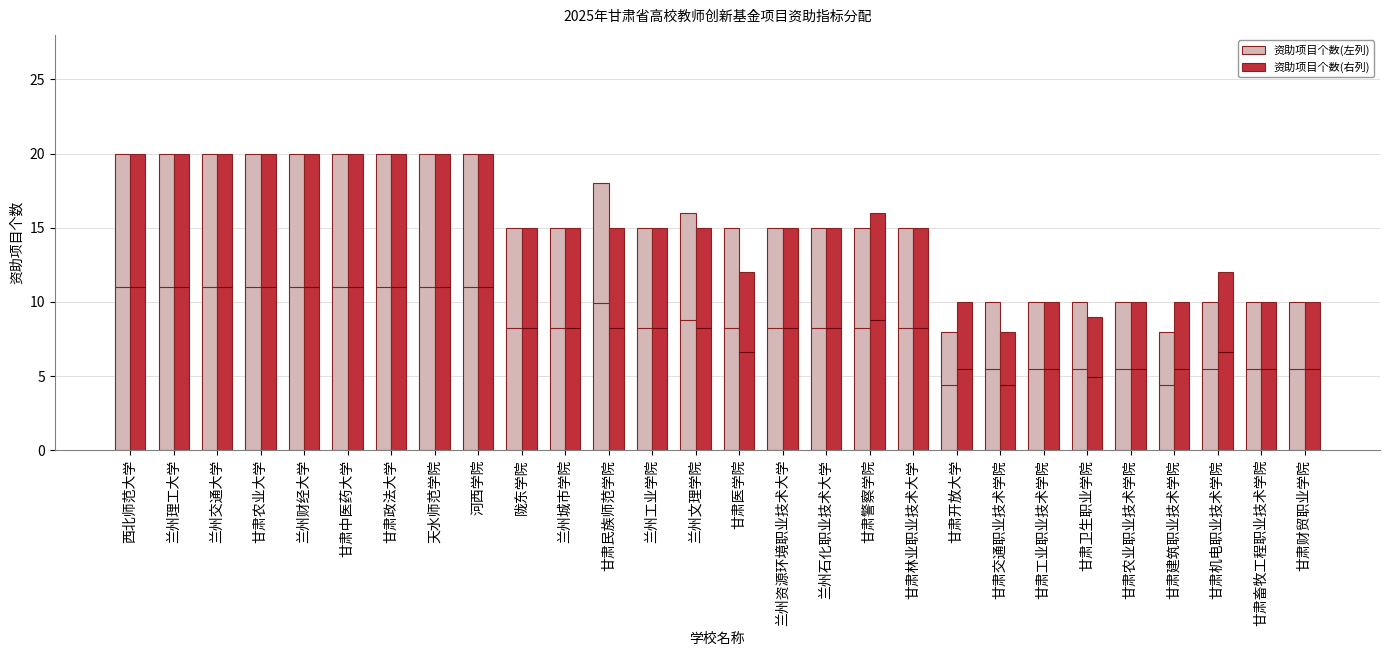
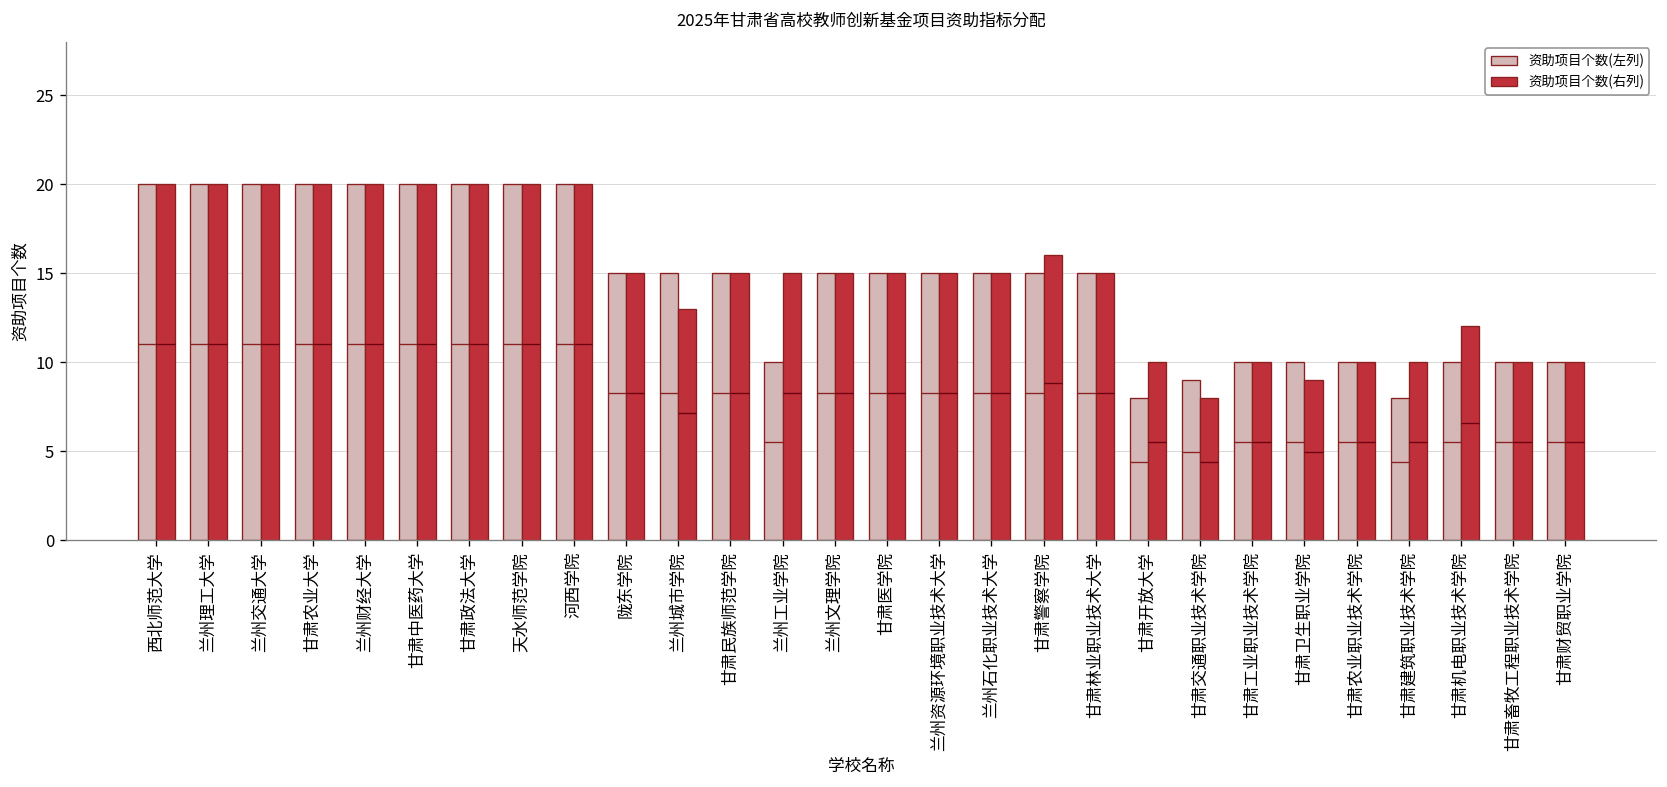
  {
    "资助项目个数(左列)": {
      "西北师范大学": 20,
      "兰州理工大学": 20,
      "兰州交通大学": 20,
      "甘肃农业大学": 20,
      "兰州财经大学": 20,
      "甘肃中医药大学": 20,
      "甘肃政法大学": 20,
      "天水师范学院": 20,
      "河西学院": 20,
      "陇东学院": 15,
      "兰州城市学院": 15,
-     "甘肃民族师范学院": 18,
-     "兰州工业学院": 15,
-     "兰州文理学院": 16,
+     "甘肃民族师范学院": 15,
+     "兰州工业学院": 10,
+     "兰州文理学院": 15,
      "甘肃医学院": 15,
      "兰州资源环境职业技术大学": 15,
      "兰州石化职业技术大学": 15,
      "甘肃警察学院": 15,
      "甘肃林业职业技术大学": 15,
      "甘肃开放大学": 8,
-     "甘肃交通职业技术学院": 10,
+     "甘肃交通职业技术学院": 9,
      "甘肃工业职业技术学院": 10,
      "甘肃卫生职业学院": 10,
      "甘肃农业职业技术学院": 10,
      "甘肃建筑职业技术学院": 8,
      "甘肃机电职业技术学院": 10,
      "甘肃畜牧工程职业技术学院": 10,
      "甘肃财贸职业学院": 10
    },
    "资助项目个数(右列)": {
      "西北师范大学": 20,
      "兰州理工大学": 20,
      "兰州交通大学": 20,
      "甘肃农业大学": 20,
      "兰州财经大学": 20,
      "甘肃中医药大学": 20,
      "甘肃政法大学": 20,
      "天水师范学院": 20,
      "河西学院": 20,
      "陇东学院": 15,
-     "兰州城市学院": 15,
+     "兰州城市学院": 13,
      "甘肃民族师范学院": 15,
      "兰州工业学院": 15,
      "兰州文理学院": 15,
-     "甘肃医学院": 12,
+     "甘肃医学院": 15,
      "兰州资源环境职业技术大学": 15,
      "兰州石化职业技术大学": 15,
      "甘肃警察学院": 16,
      "甘肃林业职业技术大学": 15,
      "甘肃开放大学": 10,
      "甘肃交通职业技术学院": 8,
      "甘肃工业职业技术学院": 10,
      "甘肃卫生职业学院": 9,
      "甘肃农业职业技术学院": 10,
      "甘肃建筑职业技术学院": 10,
      "甘肃机电职业技术学院": 12,
      "甘肃畜牧工程职业技术学院": 10,
      "甘肃财贸职业学院": 10
    }
  }
